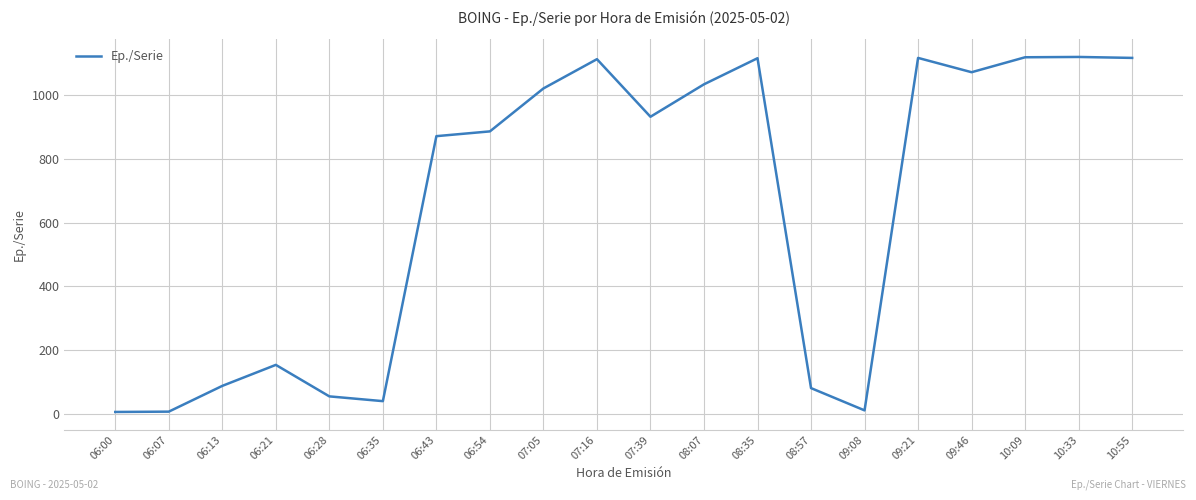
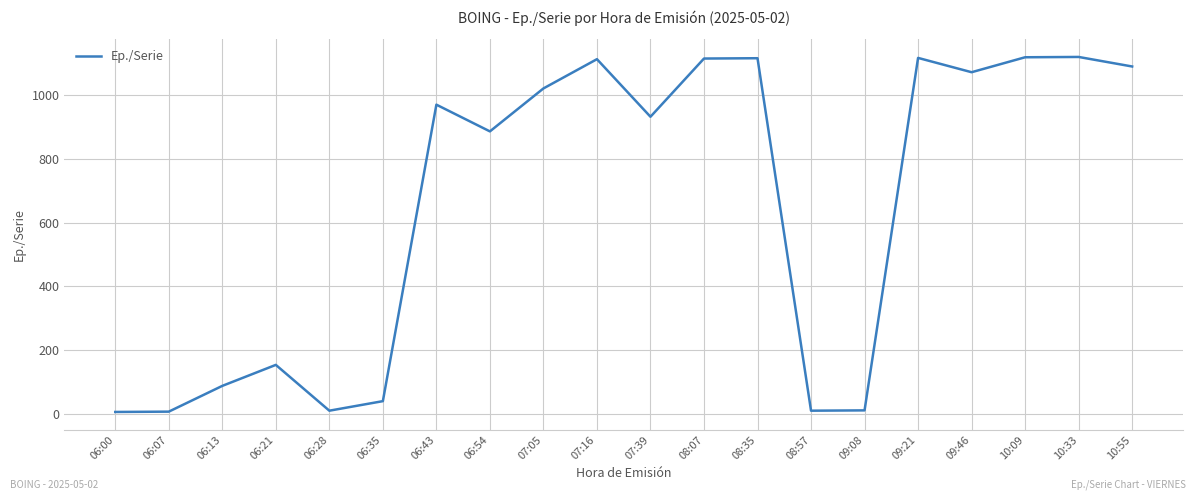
  {
    "06:00": 10,
    "06:07": 10,
    "06:13": 90,
    "06:21": 150,
-   "06:28": 50,
+   "06:28": 10,
    "06:35": 40,
-   "06:43": 870,
+   "06:43": 970,
    "06:54": 890,
    "07:05": 1020,
    "07:16": 1110,
    "07:39": 930,
-   "08:07": 1040,
+   "08:07": 1120,
    "08:35": 1120,
-   "08:57": 80,
+   "08:57": 10,
    "09:08": 10,
    "09:21": 1120,
    "09:46": 1070,
    "10:09": 1120,
    "10:33": 1120,
-   "10:55": 1120
+   "10:55": 1090
  }
